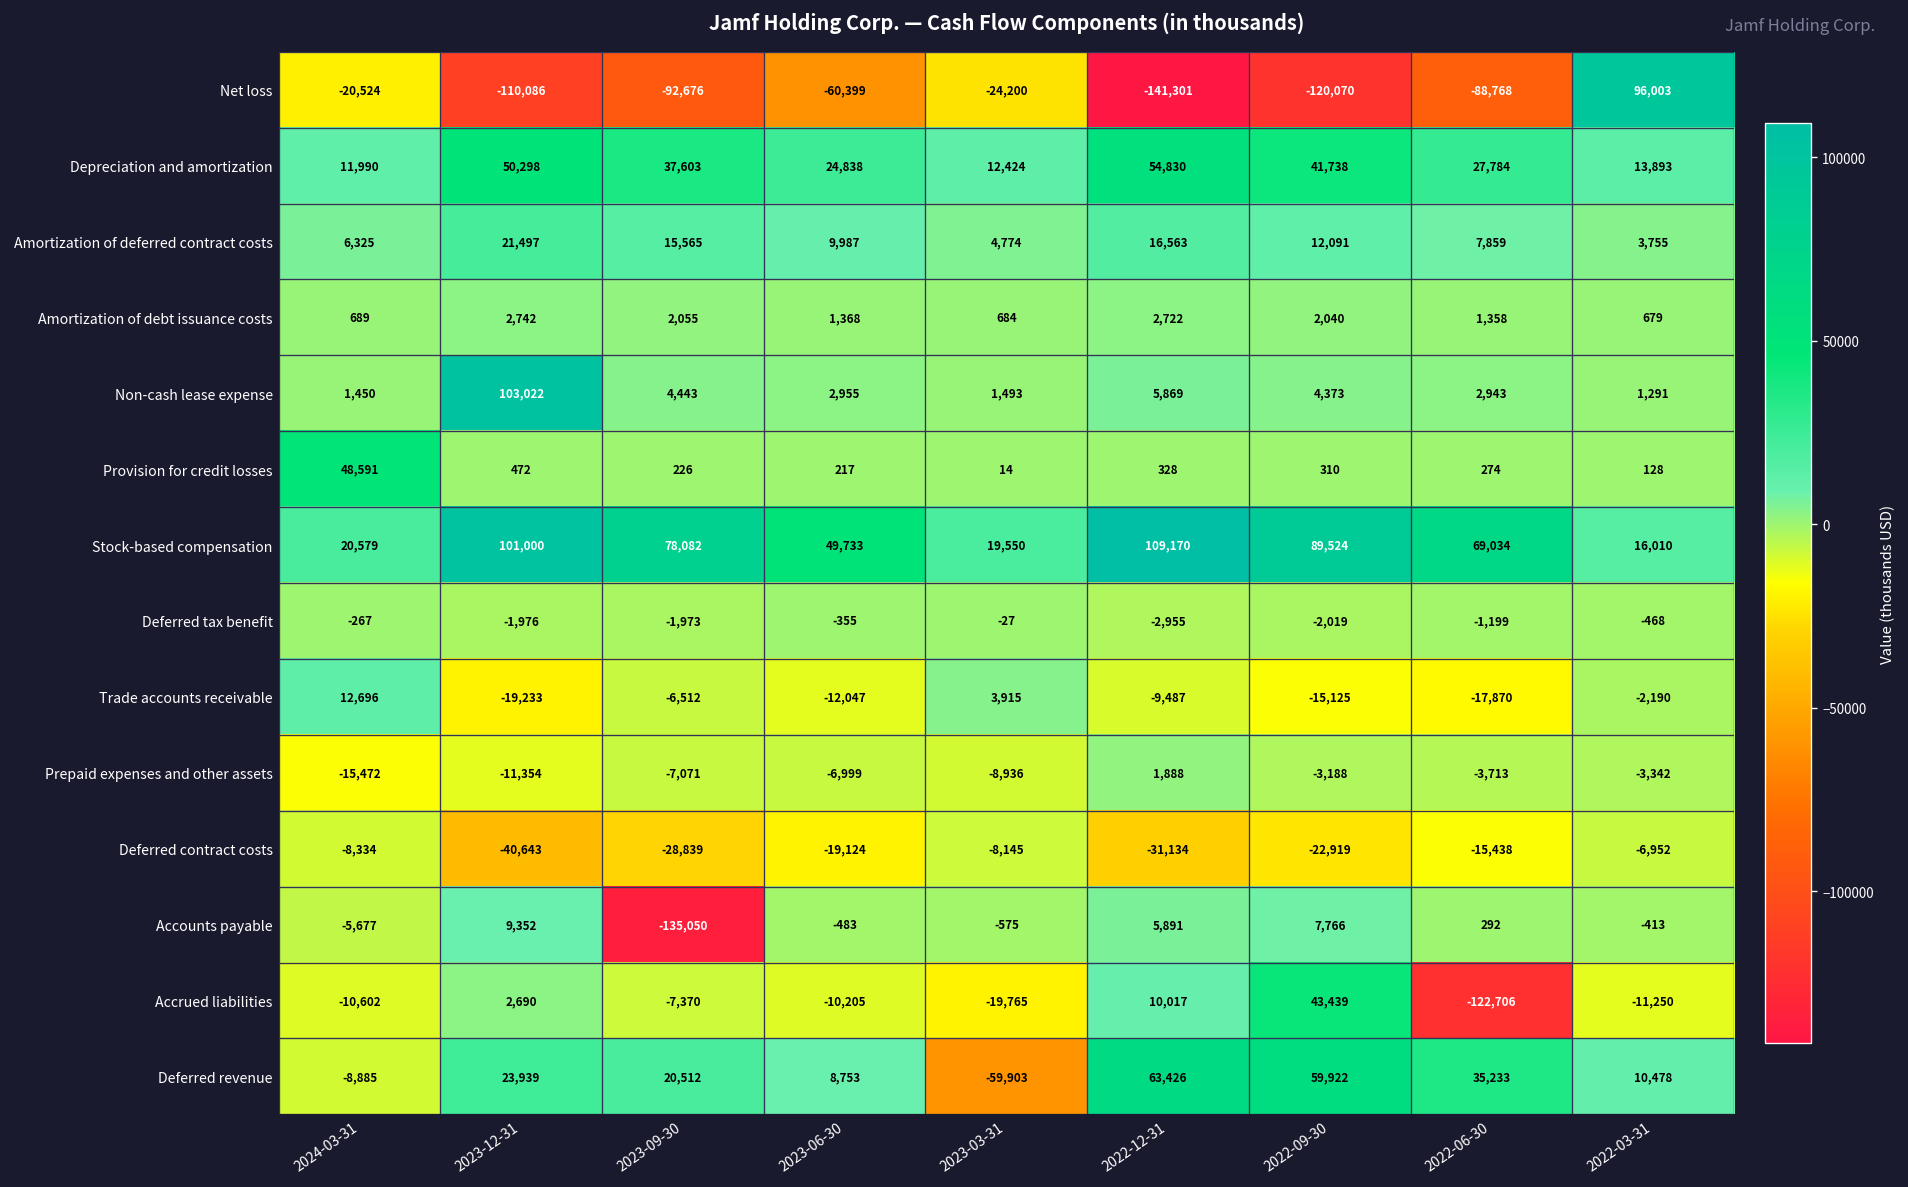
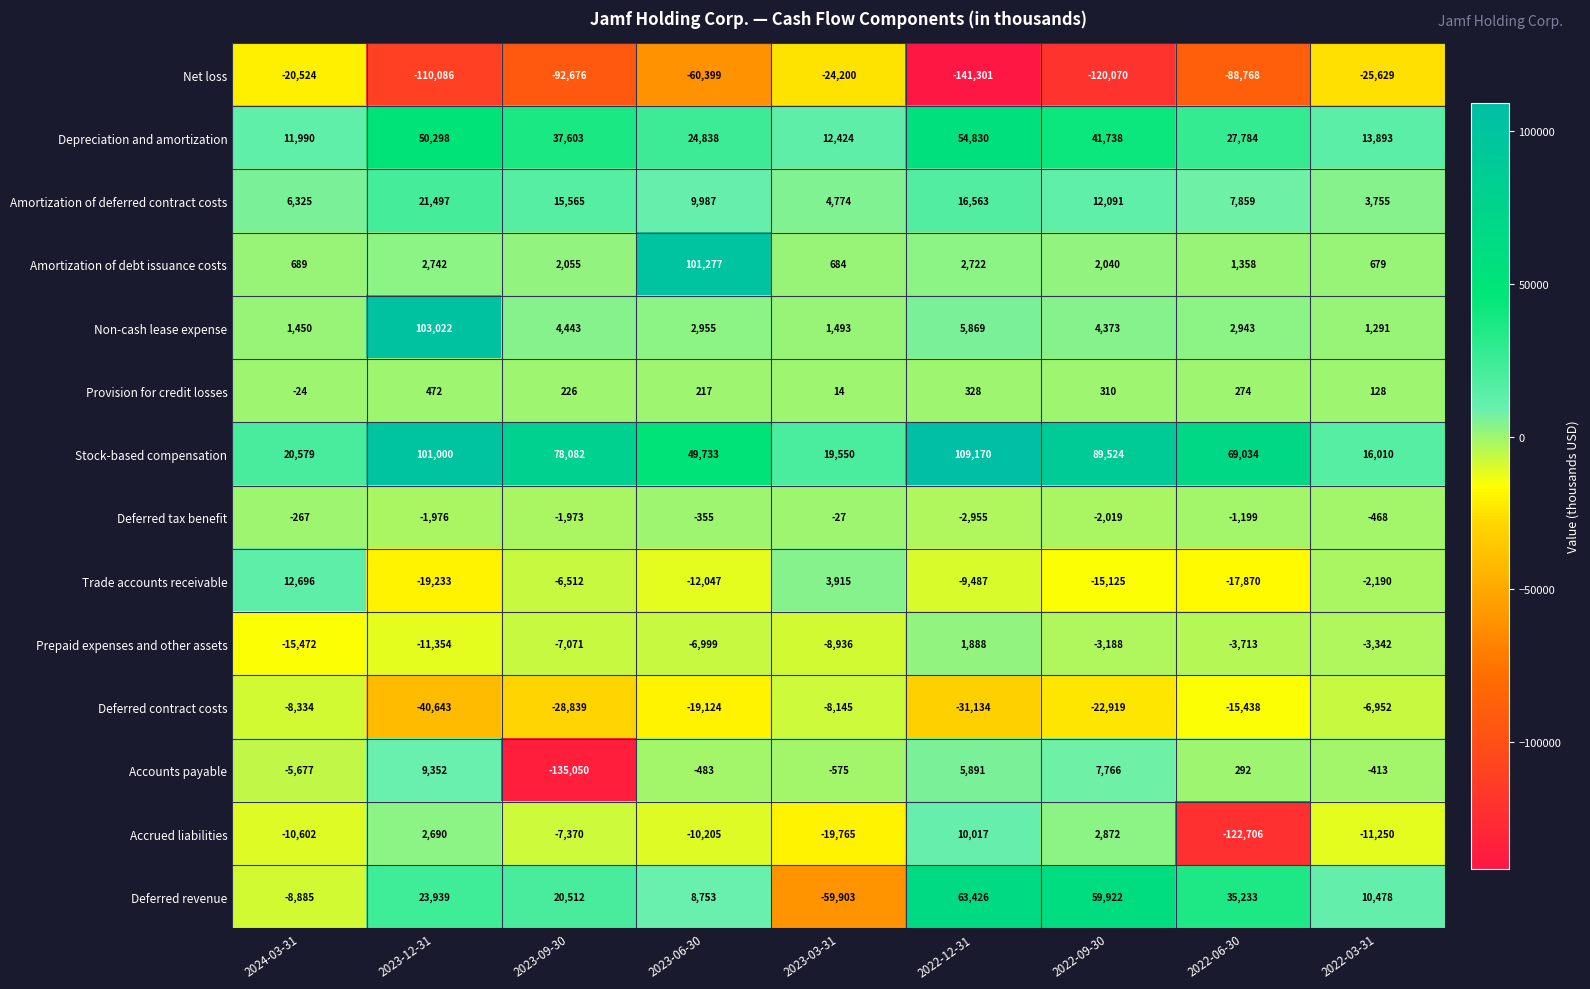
  {
    "Net loss": {
      "2024-03-31": "-20,524",
      "2023-12-31": "-110,086",
      "2023-09-30": "-92,676",
      "2023-06-30": "-60,399",
      "2023-03-31": "-24,200",
      "2022-12-31": "-141,301",
      "2022-09-30": "-120,070",
      "2022-06-30": "-88,768",
-     "2022-03-31": "96,003"
+     "2022-03-31": "-25,629"
    },
    "Depreciation and amortization": {
      "2024-03-31": "11,990",
      "2023-12-31": "50,298",
      "2023-09-30": "37,603",
      "2023-06-30": "24,838",
      "2023-03-31": "12,424",
      "2022-12-31": "54,830",
      "2022-09-30": "41,738",
      "2022-06-30": "27,784",
      "2022-03-31": "13,893"
    },
    "Amortization of deferred contract costs": {
      "2024-03-31": "6,325",
      "2023-12-31": "21,497",
      "2023-09-30": "15,565",
      "2023-06-30": "9,987",
      "2023-03-31": "4,774",
      "2022-12-31": "16,563",
      "2022-09-30": "12,091",
      "2022-06-30": "7,859",
      "2022-03-31": "3,755"
    },
    "Amortization of debt issuance costs": {
      "2024-03-31": "689",
      "2023-12-31": "2,742",
      "2023-09-30": "2,055",
-     "2023-06-30": "1,368",
+     "2023-06-30": "101,277",
      "2023-03-31": "684",
      "2022-12-31": "2,722",
      "2022-09-30": "2,040",
      "2022-06-30": "1,358",
      "2022-03-31": "679"
    },
    "Non-cash lease expense": {
      "2024-03-31": "1,450",
      "2023-12-31": "103,022",
      "2023-09-30": "4,443",
      "2023-06-30": "2,955",
      "2023-03-31": "1,493",
      "2022-12-31": "5,869",
      "2022-09-30": "4,373",
      "2022-06-30": "2,943",
      "2022-03-31": "1,291"
    },
    "Provision for credit losses": {
-     "2024-03-31": "48,591",
+     "2024-03-31": "-24",
      "2023-12-31": "472",
      "2023-09-30": "226",
      "2023-06-30": "217",
      "2023-03-31": "14",
      "2022-12-31": "328",
      "2022-09-30": "310",
      "2022-06-30": "274",
      "2022-03-31": "128"
    },
    "Stock-based compensation": {
      "2024-03-31": "20,579",
      "2023-12-31": "101,000",
      "2023-09-30": "78,082",
      "2023-06-30": "49,733",
      "2023-03-31": "19,550",
      "2022-12-31": "109,170",
      "2022-09-30": "89,524",
      "2022-06-30": "69,034",
      "2022-03-31": "16,010"
    },
    "Deferred tax benefit": {
      "2024-03-31": "-267",
      "2023-12-31": "-1,976",
      "2023-09-30": "-1,973",
      "2023-06-30": "-355",
      "2023-03-31": "-27",
      "2022-12-31": "-2,955",
      "2022-09-30": "-2,019",
      "2022-06-30": "-1,199",
      "2022-03-31": "-468"
    },
    "Trade accounts receivable": {
      "2024-03-31": "12,696",
      "2023-12-31": "-19,233",
      "2023-09-30": "-6,512",
      "2023-06-30": "-12,047",
      "2023-03-31": "3,915",
      "2022-12-31": "-9,487",
      "2022-09-30": "-15,125",
      "2022-06-30": "-17,870",
      "2022-03-31": "-2,190"
    },
    "Prepaid expenses and other assets": {
      "2024-03-31": "-15,472",
      "2023-12-31": "-11,354",
      "2023-09-30": "-7,071",
      "2023-06-30": "-6,999",
      "2023-03-31": "-8,936",
      "2022-12-31": "1,888",
      "2022-09-30": "-3,188",
      "2022-06-30": "-3,713",
      "2022-03-31": "-3,342"
    },
    "Deferred contract costs": {
      "2024-03-31": "-8,334",
      "2023-12-31": "-40,643",
      "2023-09-30": "-28,839",
      "2023-06-30": "-19,124",
      "2023-03-31": "-8,145",
      "2022-12-31": "-31,134",
      "2022-09-30": "-22,919",
      "2022-06-30": "-15,438",
      "2022-03-31": "-6,952"
    },
    "Accounts payable": {
      "2024-03-31": "-5,677",
      "2023-12-31": "9,352",
      "2023-09-30": "-135,050",
      "2023-06-30": "-483",
      "2023-03-31": "-575",
      "2022-12-31": "5,891",
      "2022-09-30": "7,766",
      "2022-06-30": "292",
      "2022-03-31": "-413"
    },
    "Accrued liabilities": {
      "2024-03-31": "-10,602",
      "2023-12-31": "2,690",
      "2023-09-30": "-7,370",
      "2023-06-30": "-10,205",
      "2023-03-31": "-19,765",
      "2022-12-31": "10,017",
-     "2022-09-30": "43,439",
+     "2022-09-30": "2,872",
      "2022-06-30": "-122,706",
      "2022-03-31": "-11,250"
    },
    "Deferred revenue": {
      "2024-03-31": "-8,885",
      "2023-12-31": "23,939",
      "2023-09-30": "20,512",
      "2023-06-30": "8,753",
      "2023-03-31": "-59,903",
      "2022-12-31": "63,426",
      "2022-09-30": "59,922",
      "2022-06-30": "35,233",
      "2022-03-31": "10,478"
    }
  }
